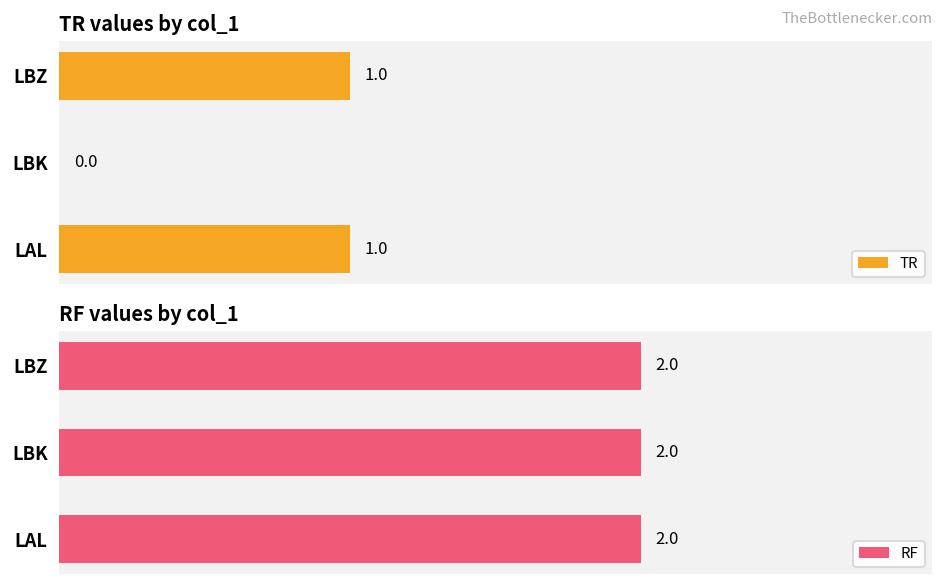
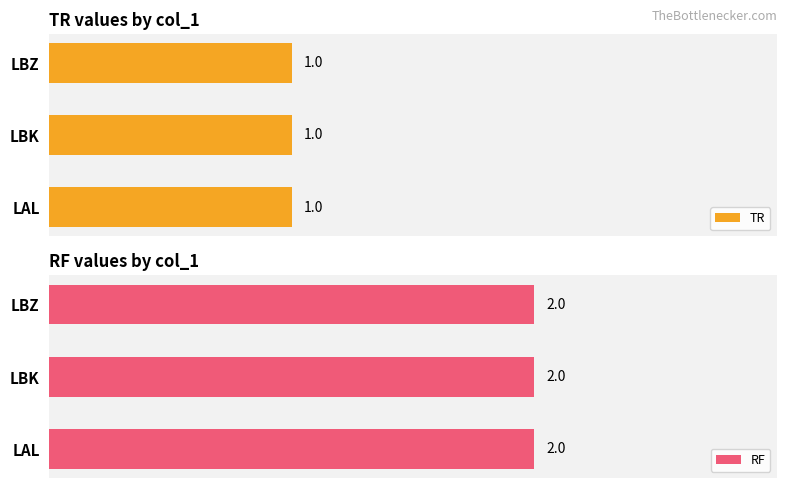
  {
    "TR values by col_1": {
      "LBZ": 1.0,
-     "LBK": 0.0,
+     "LBK": 1.0,
      "LAL": 1.0
    },
    "RF values by col_1": {
      "LBZ": 2.0,
      "LBK": 2.0,
      "LAL": 2.0
    }
  }
